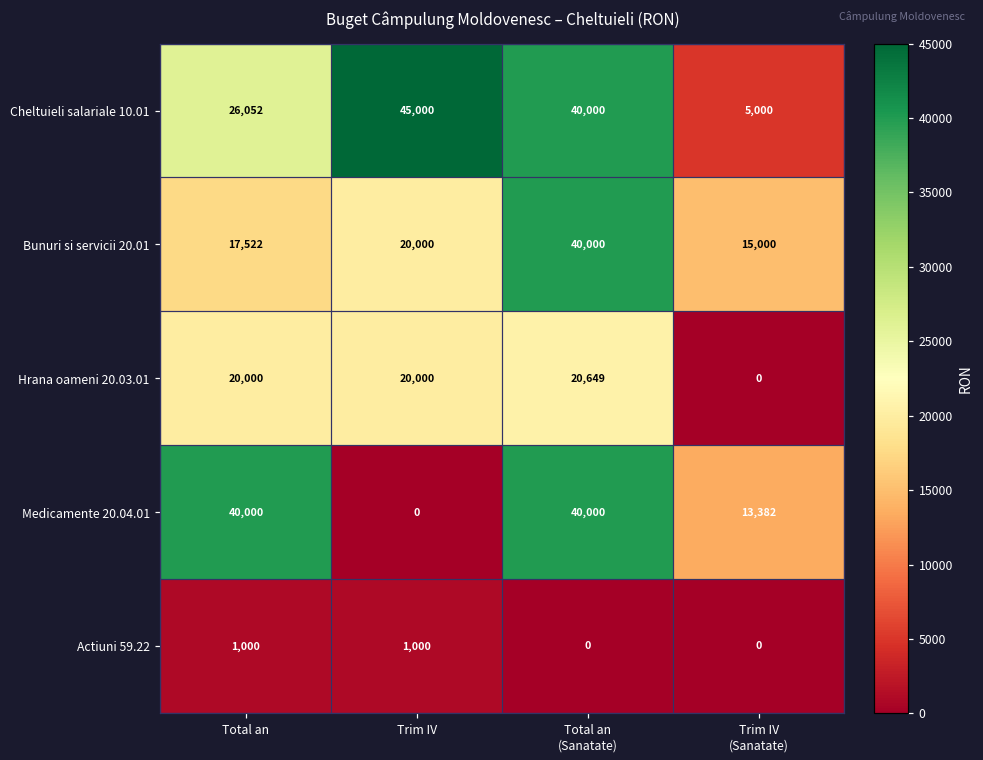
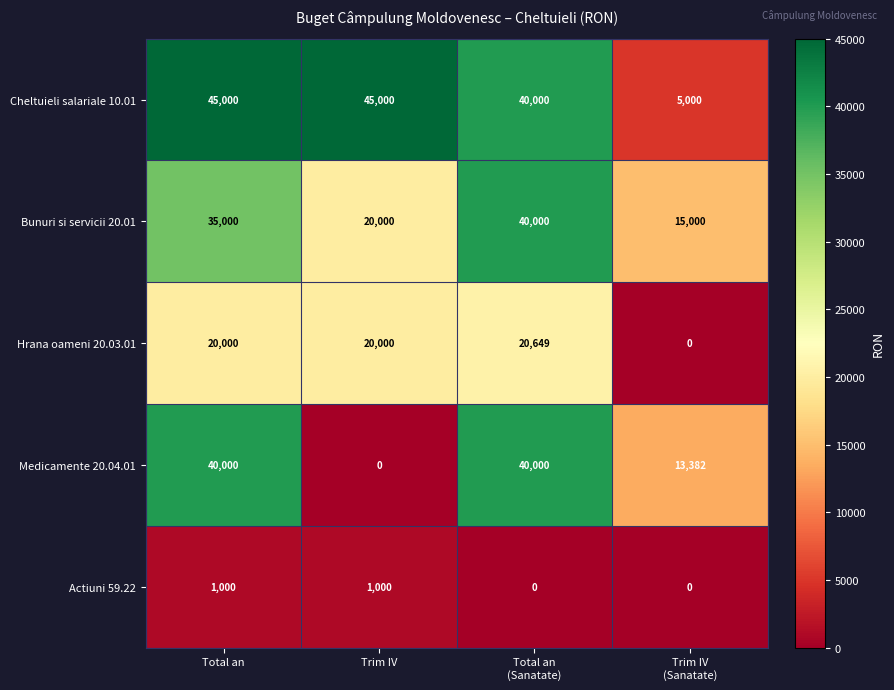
  {
    "Cheltuieli salariale 10.01": {
-     "Total an": "26,052",
+     "Total an": "45,000",
      "Trim IV": "45,000",
      "Total an (Sanatate)": "40,000",
      "Trim IV (Sanatate)": "5,000"
    },
    "Bunuri si servicii 20.01": {
-     "Total an": "17,522",
+     "Total an": "35,000",
      "Trim IV": "20,000",
      "Total an (Sanatate)": "40,000",
      "Trim IV (Sanatate)": "15,000"
    },
    "Hrana oameni 20.03.01": {
      "Total an": "20,000",
      "Trim IV": "20,000",
      "Total an (Sanatate)": "20,649",
      "Trim IV (Sanatate)": "0"
    },
    "Medicamente 20.04.01": {
      "Total an": "40,000",
      "Trim IV": "0",
      "Total an (Sanatate)": "40,000",
      "Trim IV (Sanatate)": "13,382"
    },
    "Actiuni 59.22": {
      "Total an": "1,000",
      "Trim IV": "1,000",
      "Total an (Sanatate)": "0",
      "Trim IV (Sanatate)": "0"
    }
  }
